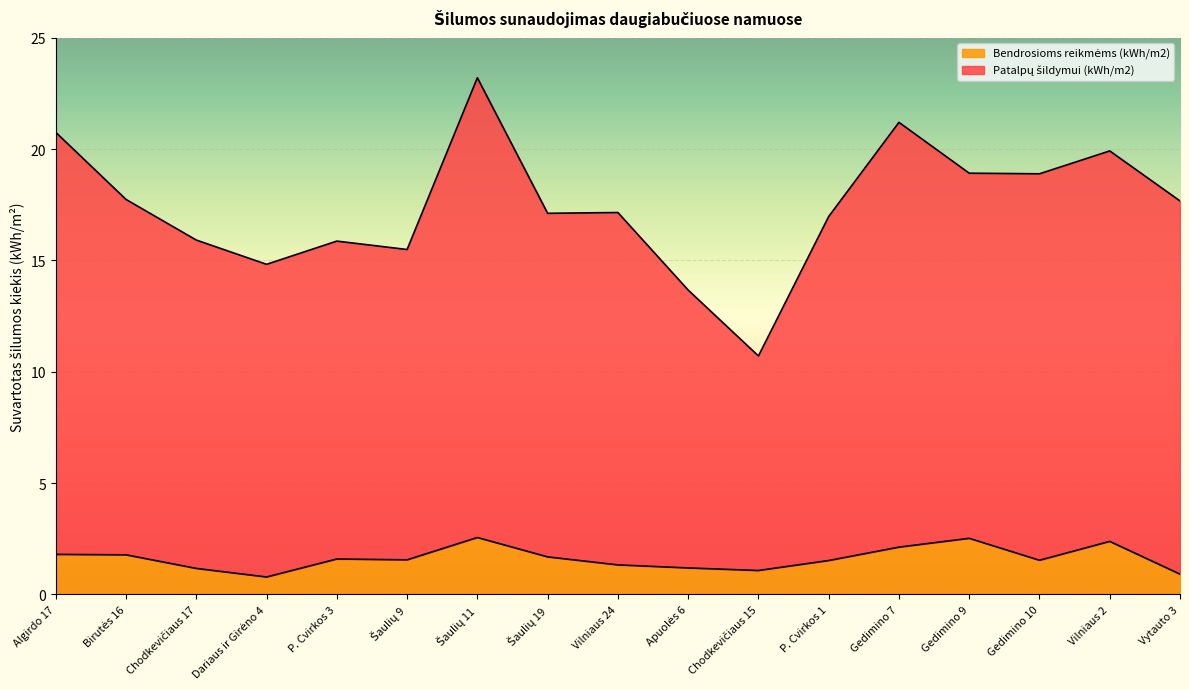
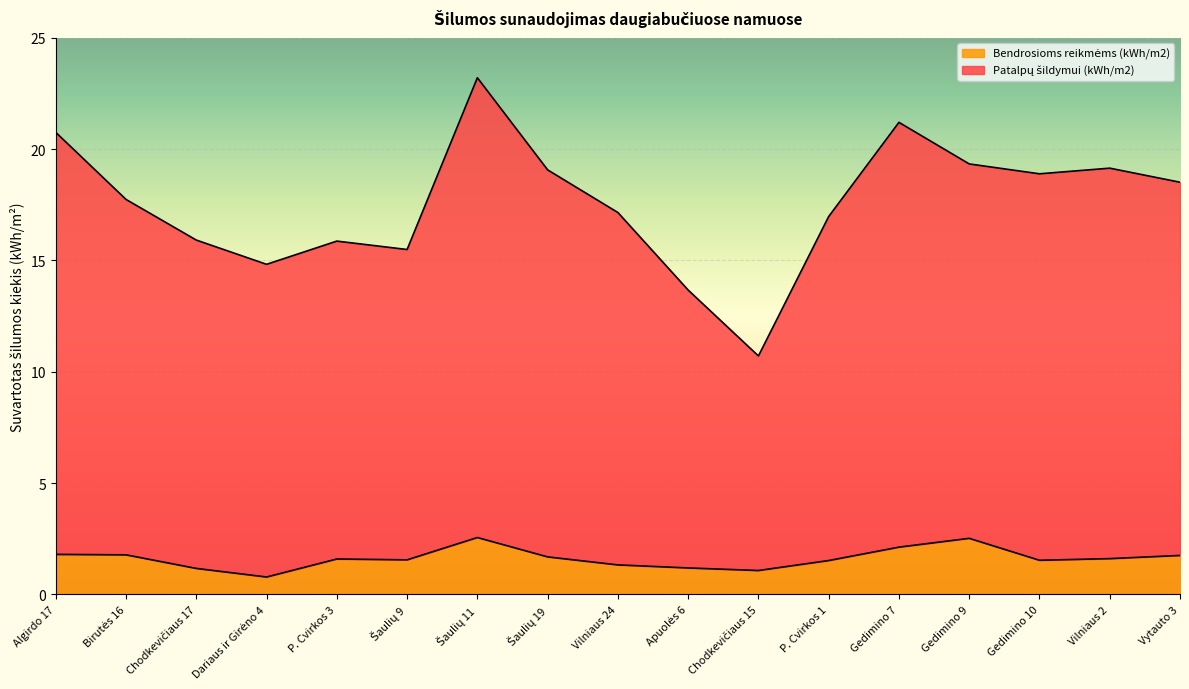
  {
    "Bendrosioms reikmėms (kWh/m2)": {
      "Algirdo 17": 1.8,
      "Birutės 16": 1.8,
      "Chodkevičiaus 17": 1.2,
      "Dariaus ir Girėno 4": 0.8,
      "P. Cvirkos 3": 1.6,
      "Šaulių 9": 1.5,
      "Šaulių 11": 2.6,
      "Šaulių 19": 1.7,
      "Vilniaus 24": 1.3,
      "Apuolės 6": 1.2,
      "Chodkevičiaus 15": 1.1,
      "P. Cvirkos 1": 1.5,
      "Gedimino 7": 2.1,
      "Gedimino 9": 2.5,
      "Gedimino 10": 1.5,
-     "Vilniaus 2": 2.4,
-     "Vytauto 3": 0.9
+     "Vilniaus 2": 1.6,
+     "Vytauto 3": 1.7
    },
    "Patalpų šildymui (kWh/m2)": {
      "Algirdo 17": 19.0,
      "Birutės 16": 16.0,
      "Chodkevičiaus 17": 14.8,
      "Dariaus ir Girėno 4": 14.0,
      "P. Cvirkos 3": 14.3,
      "Šaulių 9": 13.9,
      "Šaulių 11": 20.7,
-     "Šaulių 19": 15.4,
+     "Šaulių 19": 17.4,
      "Vilniaus 24": 15.8,
      "Apuolės 6": 12.5,
      "Chodkevičiaus 15": 9.6,
      "P. Cvirkos 1": 15.5,
      "Gedimino 7": 19.1,
-     "Gedimino 9": 16.4,
+     "Gedimino 9": 16.8,
      "Gedimino 10": 17.4,
      "Vilniaus 2": 17.5,
      "Vytauto 3": 16.8
    }
  }
